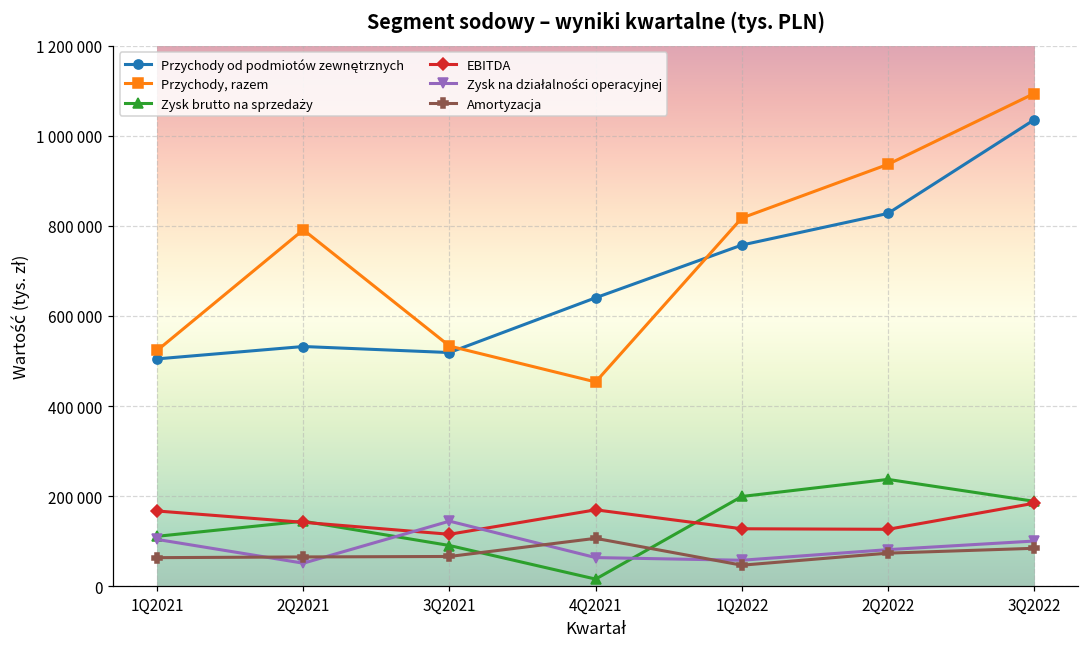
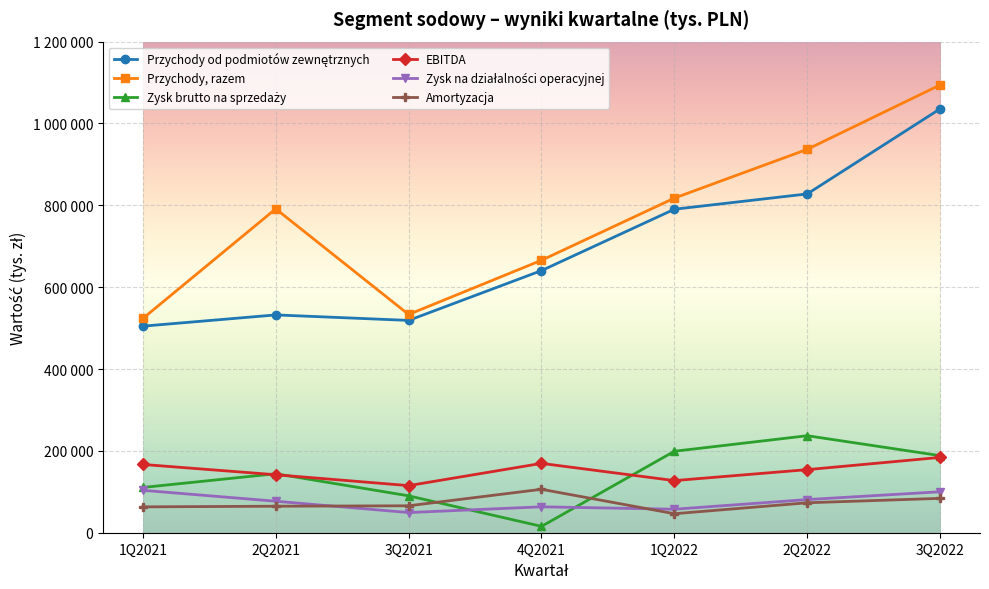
  {
    "Przychody od podmiotów zewnętrznych": {
      "1Q2021": 500000,
      "2Q2021": 530000,
      "3Q2021": 520000,
      "4Q2021": 640000,
-     "1Q2022": 760000,
+     "1Q2022": 790000,
      "2Q2022": 830000,
      "3Q2022": 1040000
    },
    "Przychody, razem": {
      "1Q2021": 520000,
      "2Q2021": 790000,
      "3Q2021": 530000,
-     "4Q2021": 450000,
+     "4Q2021": 670000,
      "1Q2022": 820000,
      "2Q2022": 940000,
      "3Q2022": 1090000
    },
    "Zysk brutto na sprzedaży": {
      "1Q2021": 110000,
      "3Q2021": 90000,
      "4Q2021": 20000,
      "1Q2022": 200000,
      "2Q2022": 240000
    },
    "EBITDA": {
      "1Q2021": 170000,
      "3Q2021": 120000,
      "4Q2021": 170000,
      "1Q2022": 130000,
-     "2Q2022": 130000
+     "2Q2022": 150000
    },
    "Zysk na działalności operacyjnej": {
      "1Q2021": 100000,
-     "2Q2021": 50000,
-     "3Q2021": 140000,
+     "2Q2021": 80000,
+     "3Q2021": 50000,
      "4Q2021": 60000,
      "1Q2022": 60000,
      "2Q2022": 80000,
      "3Q2022": 100000
    },
    "Amortyzacja": {
      "1Q2021": 60000,
      "2Q2021": 60000,
      "3Q2021": 70000,
      "4Q2021": 110000,
      "1Q2022": 50000,
      "2Q2022": 70000,
      "3Q2022": 80000
    }
  }
